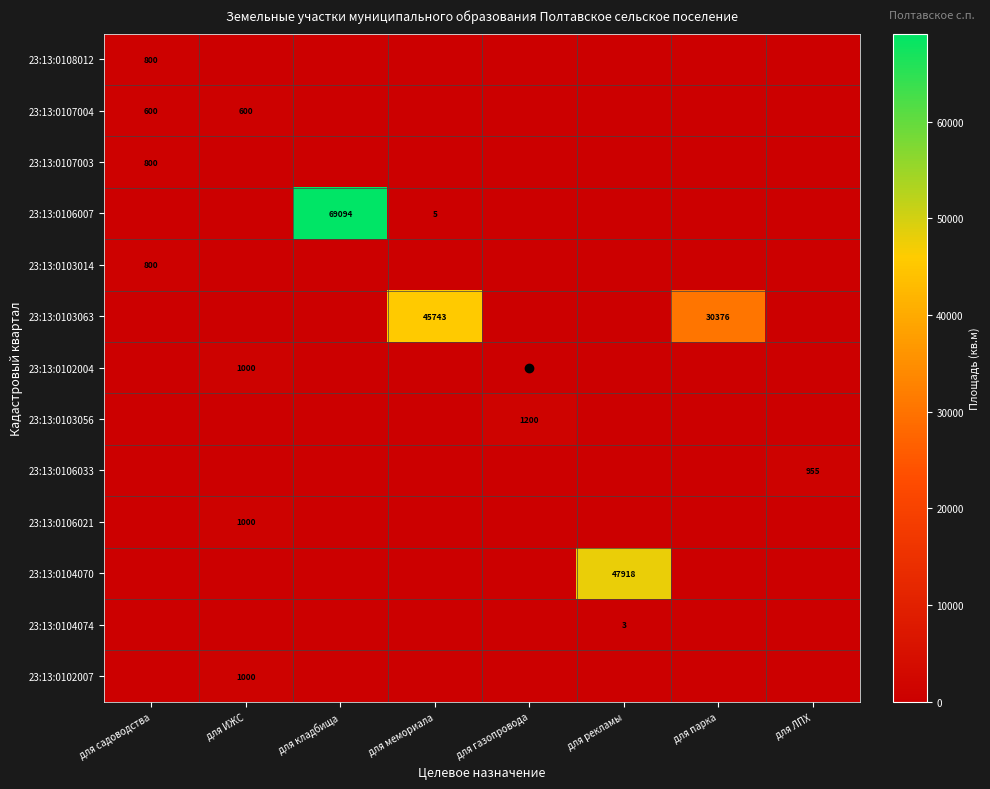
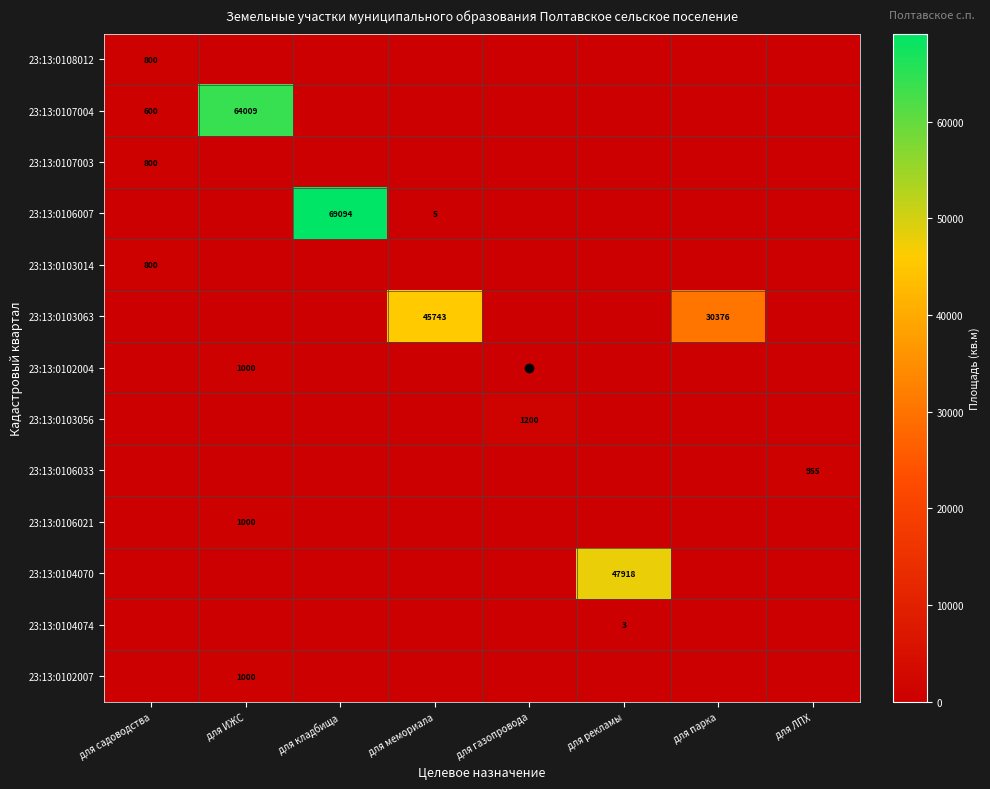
  {
    "23:13:0108012": {
      "для садоводства": 800
    },
    "23:13:0107004": {
      "для садоводства": 600,
-     "для ИЖС": 600
+     "для ИЖС": 64009
    },
    "23:13:0107003": {
      "для садоводства": 800
    },
    "23:13:0106007": {
      "для кладбища": 69094,
      "для мемориала": 5
    },
    "23:13:0103014": {
      "для садоводства": 800
    },
    "23:13:0103063": {
      "для мемориала": 45743,
      "для парка": 30376
    },
    "23:13:0102004": {
      "для ИЖС": 1000
    },
    "23:13:0103056": {
      "для газопровода": 1200
    },
    "23:13:0106033": {
      "для ЛПХ": 955
    },
    "23:13:0106021": {
      "для ИЖС": 1000
    },
    "23:13:0104070": {
      "для рекламы": 47918
    },
    "23:13:0104074": {
      "для рекламы": 3
    },
    "23:13:0102007": {
      "для ИЖС": 1000
    }
  }
